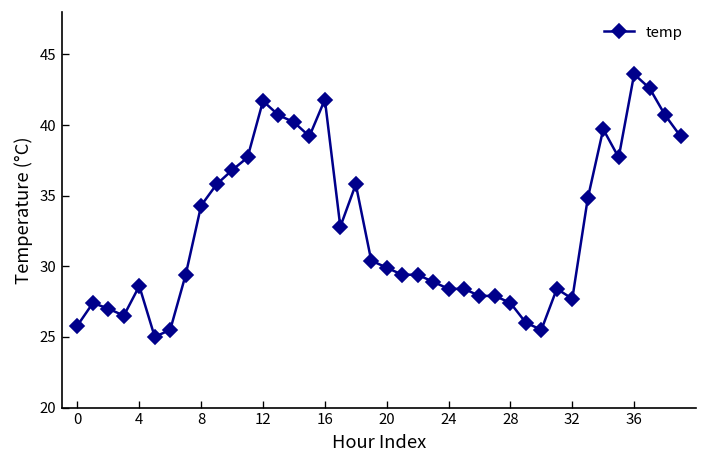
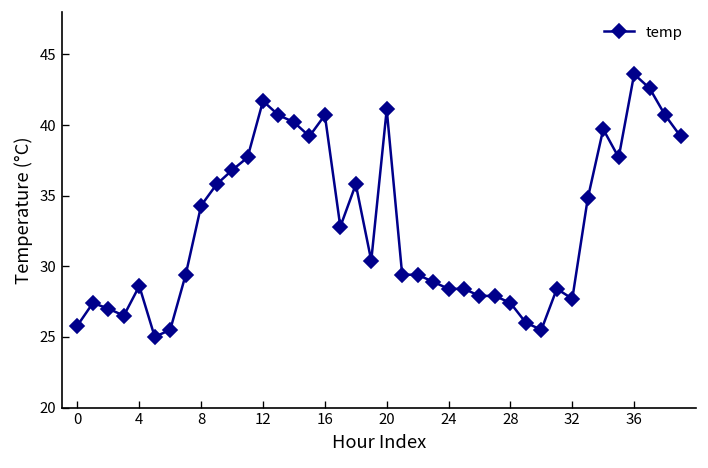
  {
    "0": 25.8,
    "4": 28.6,
    "8": 34.3,
    "12": 41.7,
-   "16": 41.8,
-   "20": 29.9,
+   "16": 40.7,
+   "20": 41.1,
    "24": 28.4,
    "28": 27.4,
    "32": 27.7,
    "36": 43.6
  }
